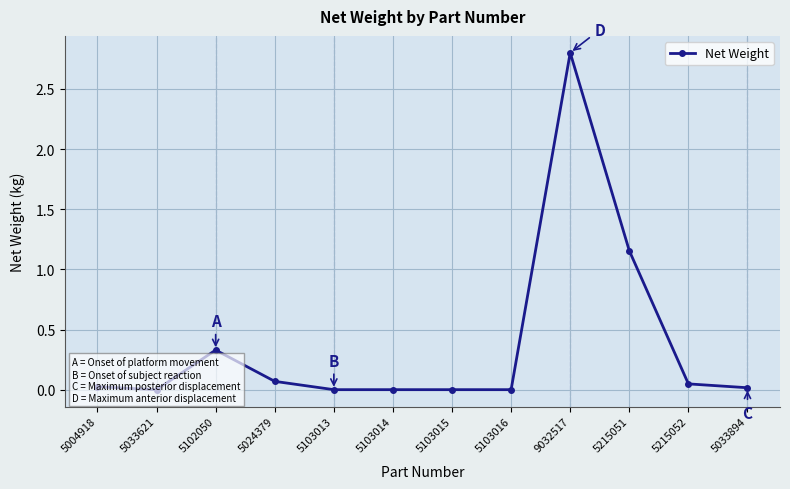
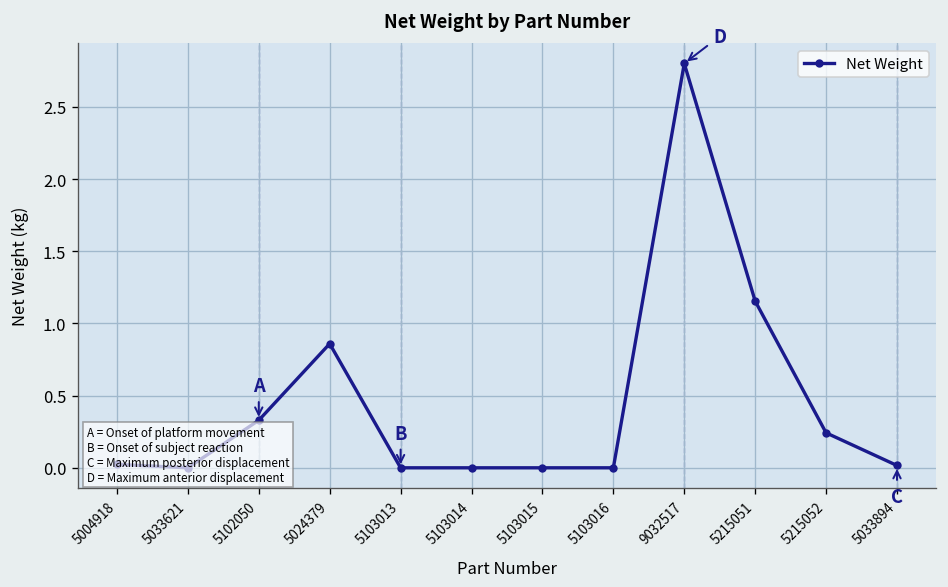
  {
    "5102050": 0.33,
-   "5024379": 0.07,
+   "5024379": 0.86,
    "5103013": 0.00,
    "5103014": 0.00,
    "5103015": 0.00,
    "5103016": 0.00,
    "9032517": 2.80,
    "5215051": 1.16,
-   "5215052": 0.05,
+   "5215052": 0.24,
    "5033894": 0.02
  }
